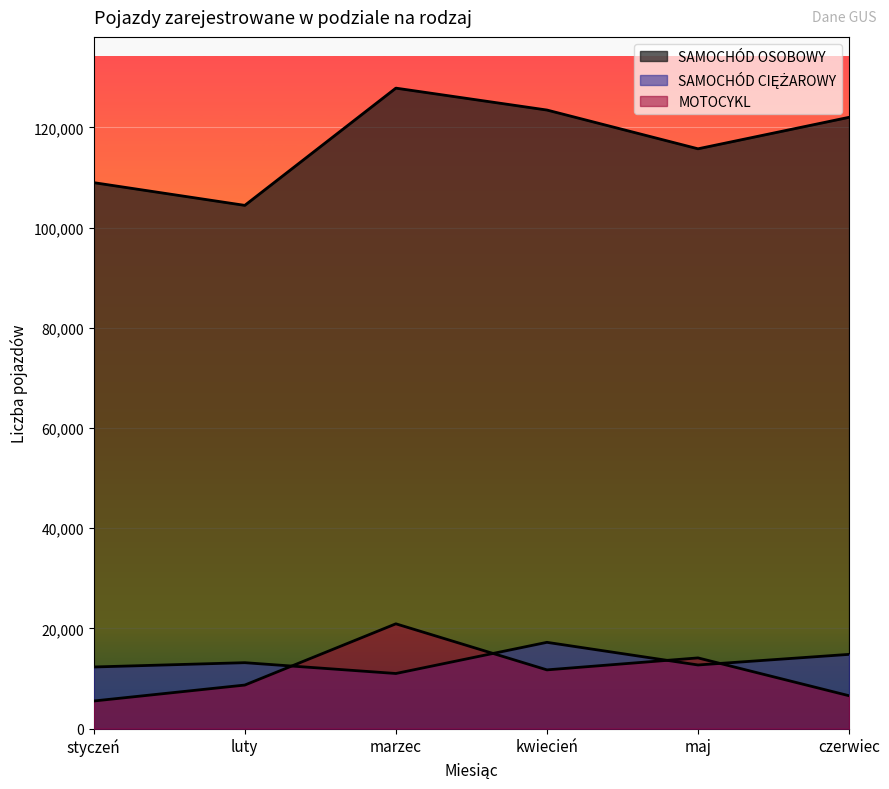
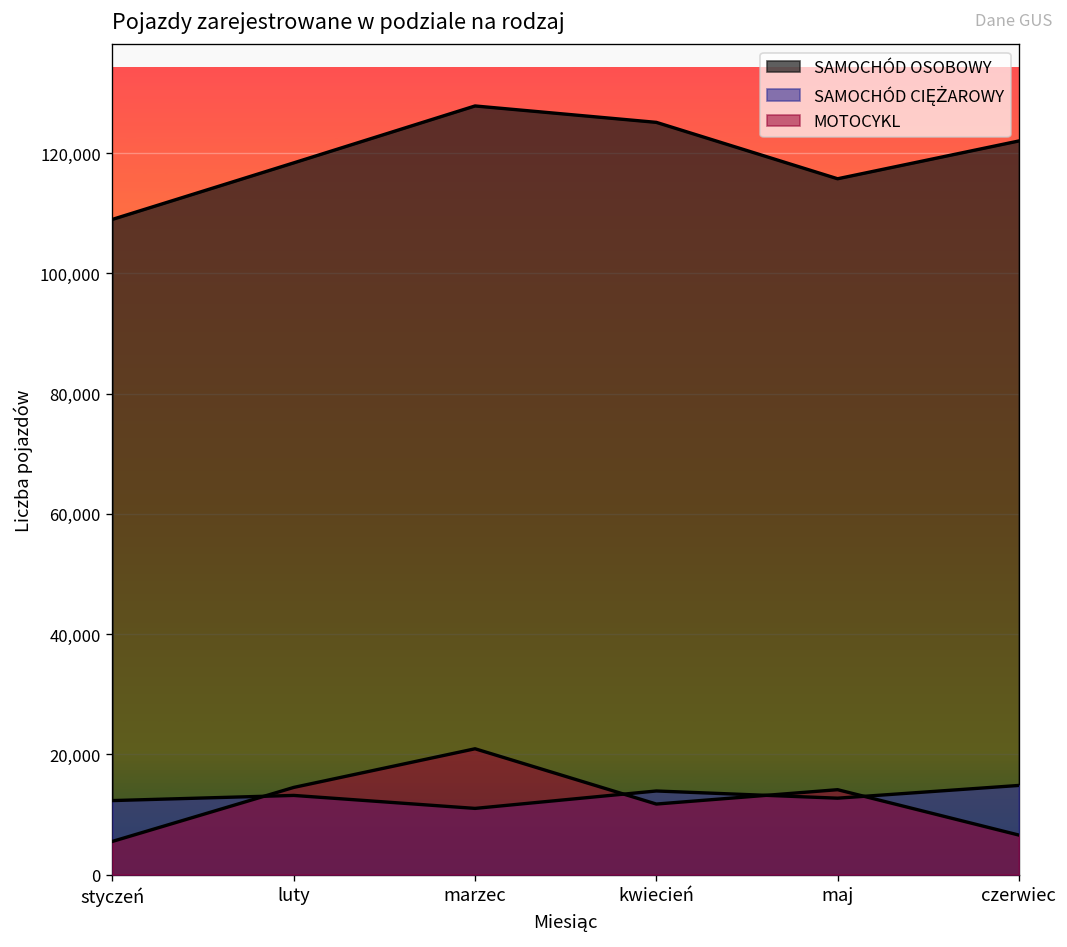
  {
    "SAMOCHÓD OSOBOWY": {
      "styczeń": "109,000",
-     "luty": "104,000",
+     "luty": "118,000",
      "marzec": "128,000",
-     "kwiecień": "123,000",
+     "kwiecień": "125,000",
      "maj": "116,000",
      "czerwiec": "122,000"
    },
    "SAMOCHÓD CIĘŻAROWY": {
      "styczeń": "12,000",
      "luty": "13,000",
      "marzec": "11,000",
-     "kwiecień": "17,000",
+     "kwiecień": "14,000",
      "maj": "13,000",
      "czerwiec": "15,000"
    },
    "MOTOCYKL": {
      "styczeń": "6,000",
-     "luty": "9,000",
+     "luty": "14,000",
      "marzec": "21,000",
      "kwiecień": "12,000",
      "maj": "14,000",
      "czerwiec": "7,000"
    }
  }
